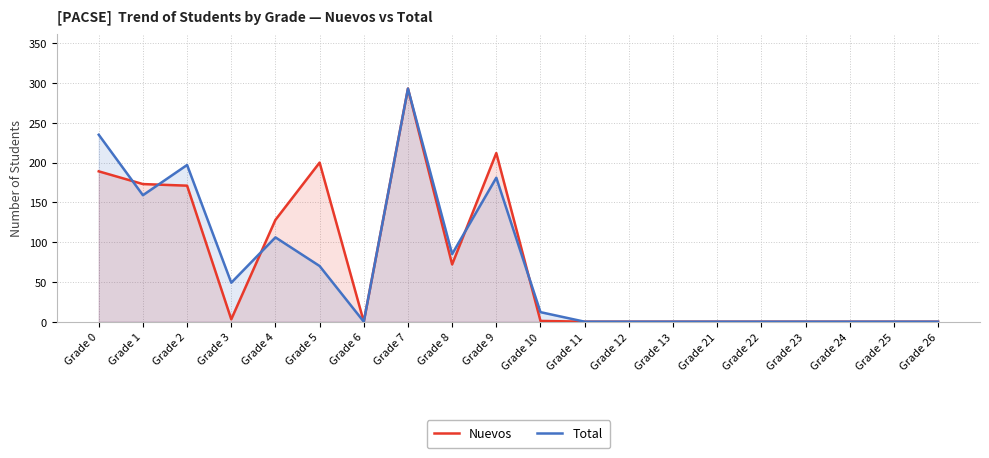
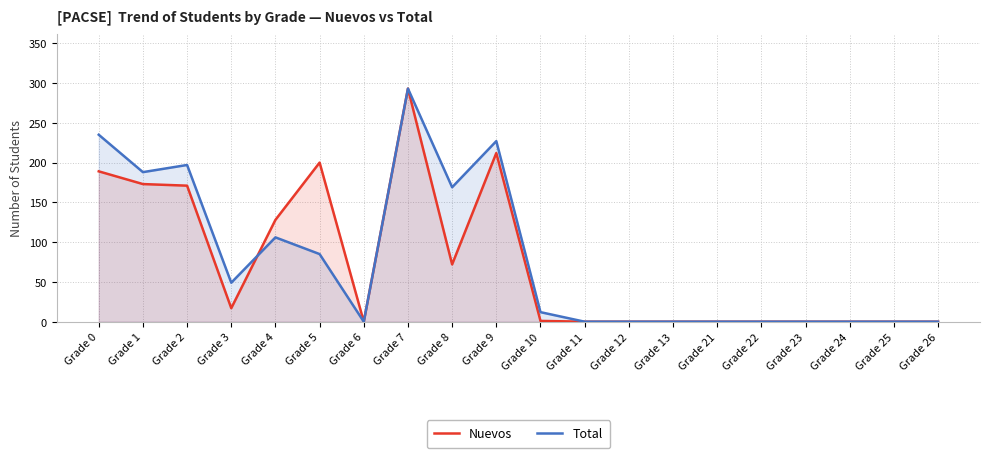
  {
    "Nuevos": {
      "Grade 0": 190,
      "Grade 1": 170,
      "Grade 2": 170,
-     "Grade 3": 0,
+     "Grade 3": 20,
      "Grade 4": 130,
      "Grade 5": 200,
      "Grade 8": 70,
      "Grade 9": 210,
      "Grade 10": 0
    },
    "Total": {
      "Grade 0": 240,
-     "Grade 1": 160,
+     "Grade 1": 190,
      "Grade 2": 200,
      "Grade 3": 50,
      "Grade 4": 110,
-     "Grade 5": 70,
-     "Grade 8": 90,
-     "Grade 9": 180,
+     "Grade 5": 90,
+     "Grade 8": 170,
+     "Grade 9": 230,
      "Grade 10": 10
    }
  }
